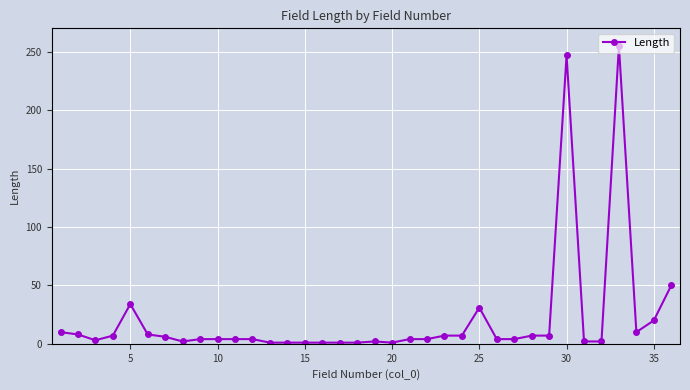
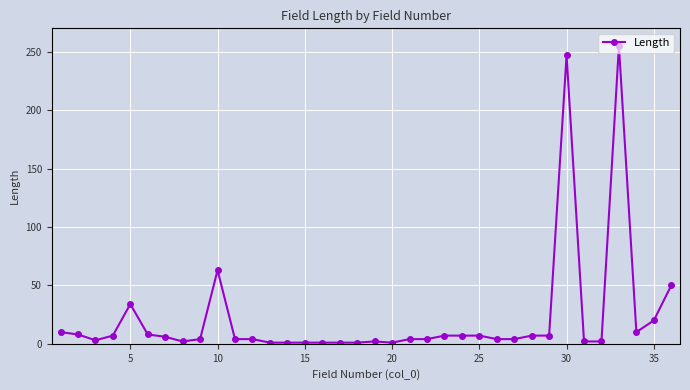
  {
    "5": 34,
-   "10": 4,
+   "10": 63,
    "15": 1,
    "20": 1,
-   "25": 31,
+   "25": 7,
    "30": 247,
    "35": 20
  }
